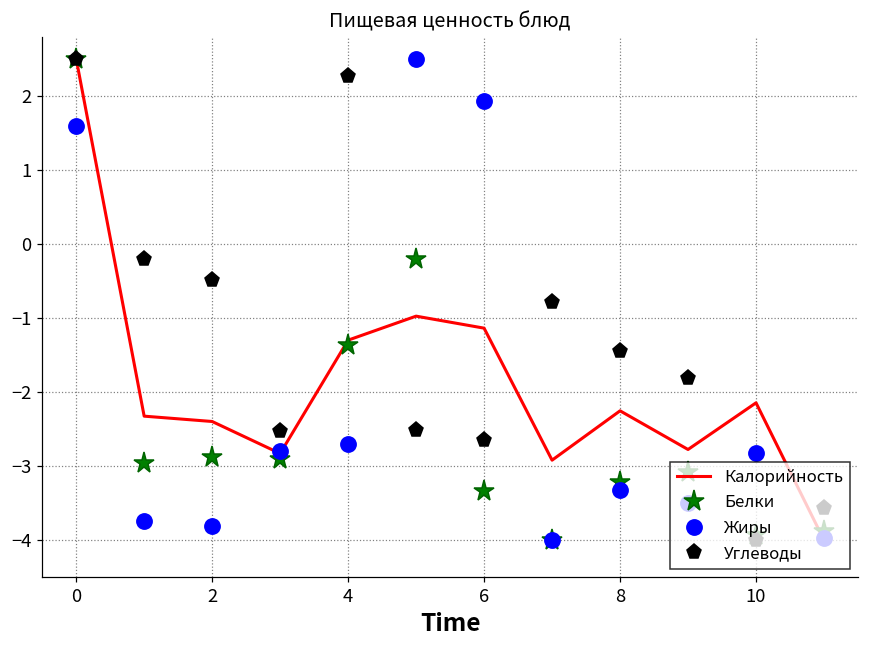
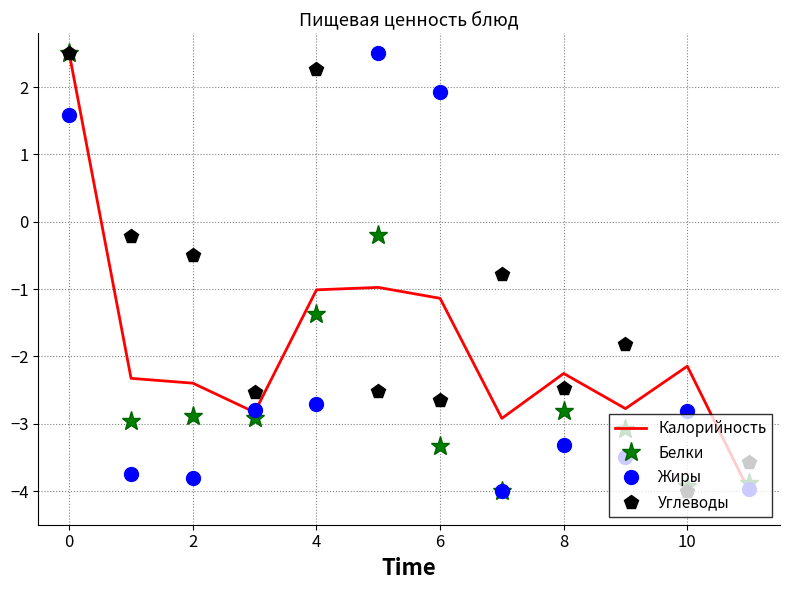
  {
    "Калорийность": {
      "2": -2.4,
-     "4": -1.3,
+     "4": -1.0,
      "6": -1.1,
      "8": -2.3,
      "10": -2.1
    },
    "Белки": {
      "2": -2.9,
      "4": -1.4,
      "6": -3.3,
-     "8": -3.2
+     "8": -2.8
    },
    "Жиры": {
      "0": 1.6,
      "2": -3.8,
      "4": -2.7,
      "6": 1.9,
      "8": -3.3,
      "10": -2.8
    },
    "Углеводы": {
      "2": -0.5,
      "4": 2.3,
      "6": -2.7,
-     "8": -1.5
+     "8": -2.5
    }
  }
